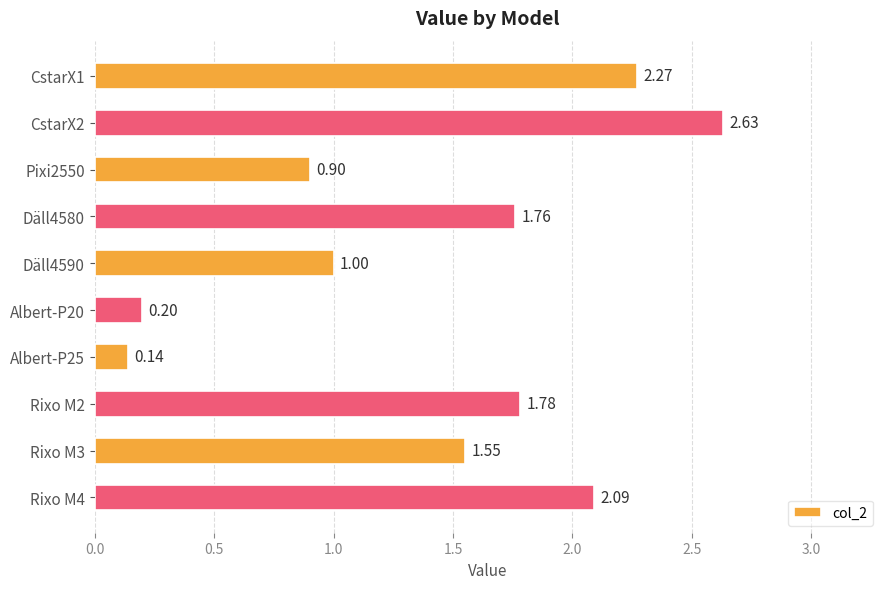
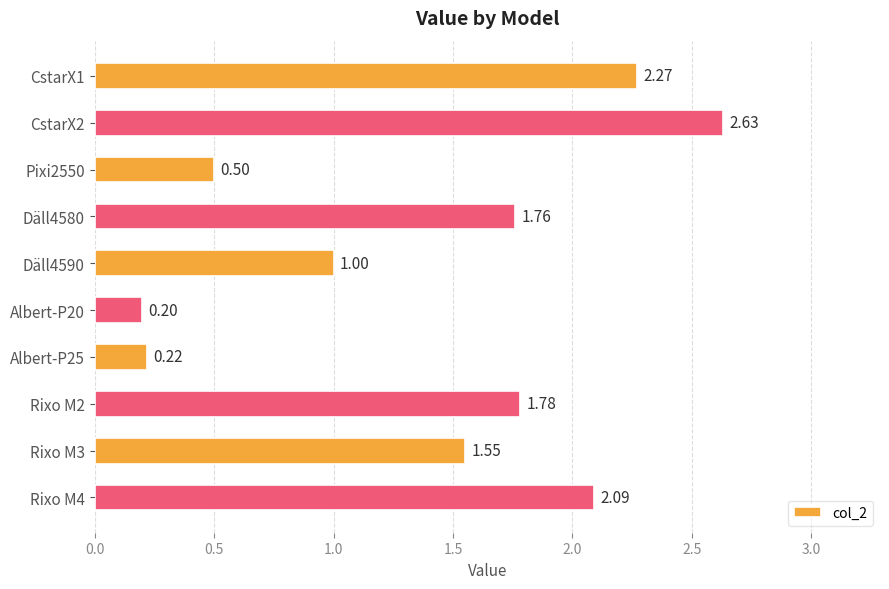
  {
    "CstarX1": 2.27,
    "CstarX2": 2.63,
-   "Pixi2550": 0.90,
+   "Pixi2550": 0.50,
    "Däll4580": 1.76,
    "Däll4590": 1.00,
    "Albert-P20": 0.20,
-   "Albert-P25": 0.14,
+   "Albert-P25": 0.22,
    "Rixo M2": 1.78,
    "Rixo M3": 1.55,
    "Rixo M4": 2.09
  }
